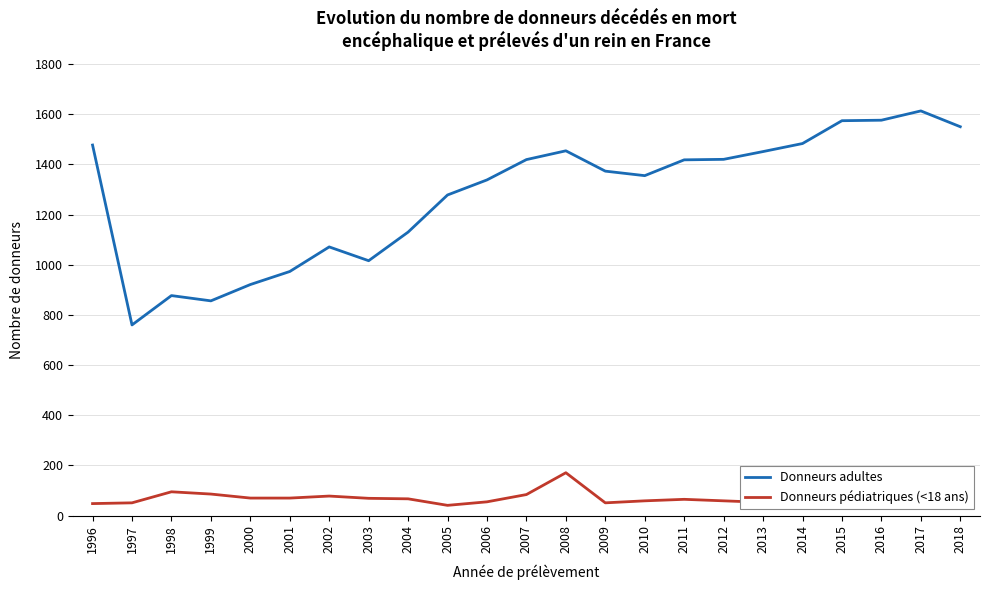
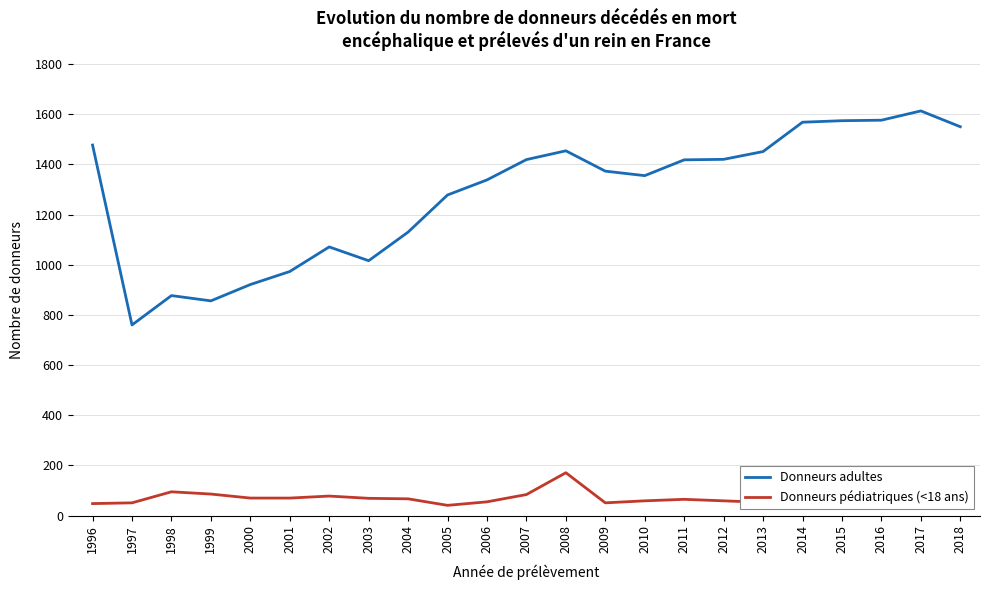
  {
    "Donneurs adultes": {
      "1996": 1480,
      "1997": 760,
      "1998": 880,
      "1999": 860,
      "2000": 920,
      "2001": 970,
      "2002": 1070,
      "2003": 1020,
      "2004": 1130,
      "2005": 1280,
      "2006": 1340,
      "2007": 1420,
      "2008": 1450,
      "2009": 1370,
      "2010": 1360,
      "2011": 1420,
      "2012": 1420,
      "2013": 1450,
-     "2014": 1480,
+     "2014": 1570,
      "2015": 1570,
      "2016": 1580,
      "2017": 1610,
      "2018": 1550
    },
    "Donneurs pédiatriques (<18 ans)": {
      "1996": 50,
      "1997": 50,
      "1998": 100,
      "1999": 90,
      "2000": 70,
      "2001": 70,
      "2002": 80,
      "2003": 70,
      "2004": 70,
      "2005": 40,
      "2006": 60,
      "2007": 80,
      "2008": 170,
      "2009": 50,
      "2010": 60,
      "2011": 70,
      "2012": 60
    }
  }
